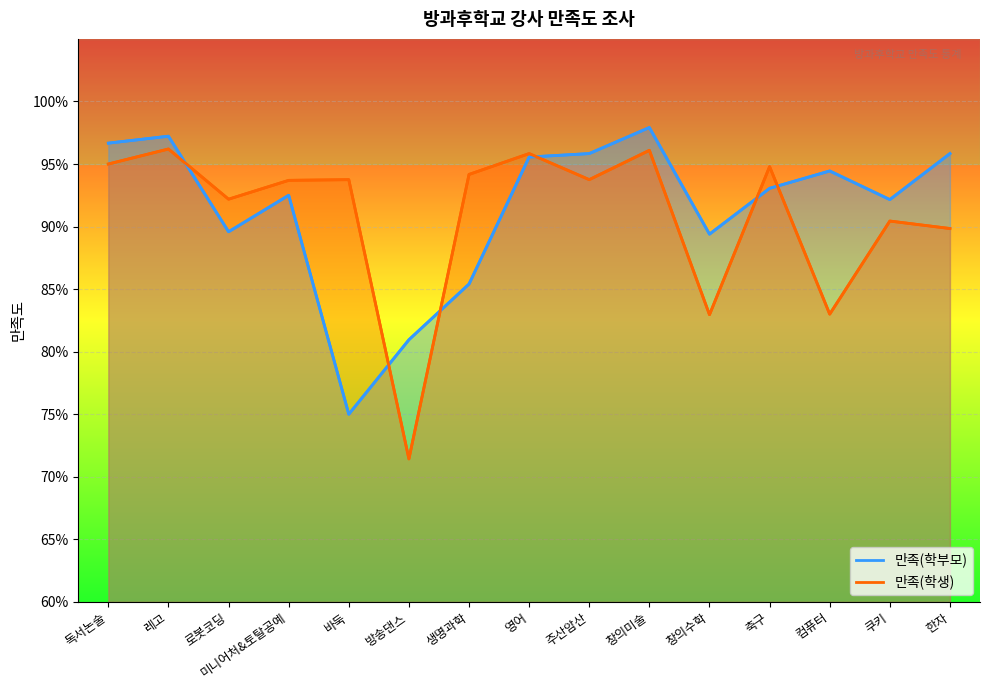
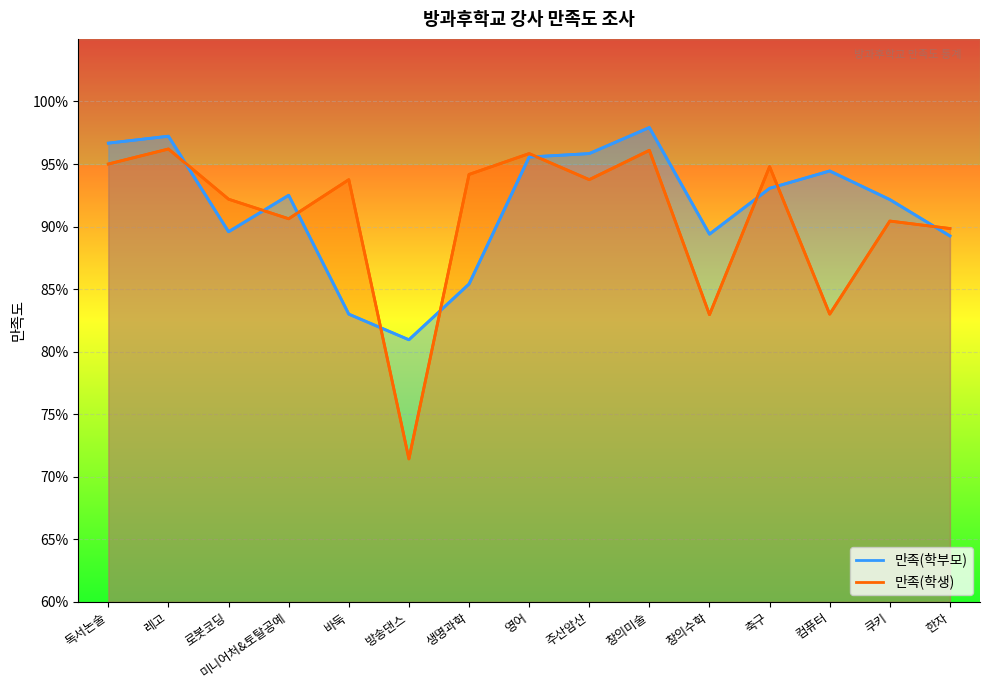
  {
    "만족(학부모)": {
      "독서논술": "96.7%",
      "레고": "97.2%",
      "로봇코딩": "89.6%",
      "미니어처&토탈공예": "92.5%",
-     "바둑": "75.0%",
+     "바둑": "83.0%",
      "방송댄스": "81.0%",
      "생명과학": "85.4%",
      "영어": "95.6%",
      "주산암산": "95.8%",
      "창의미술": "97.9%",
      "창의수학": "89.4%",
      "축구": "93.1%",
      "컴퓨터": "94.4%",
      "쿠키": "92.2%",
-     "한자": "95.8%"
+     "한자": "89.2%"
    },
    "만족(학생)": {
      "독서논술": "95.0%",
      "레고": "96.2%",
      "로봇코딩": "92.2%",
-     "미니어처&토탈공예": "93.7%",
+     "미니어처&토탈공예": "90.6%",
      "바둑": "93.8%",
      "방송댄스": "71.4%",
      "생명과학": "94.2%",
      "영어": "95.8%",
      "주산암산": "93.8%",
      "창의미술": "96.1%",
      "창의수학": "83.0%",
      "축구": "94.8%",
      "컴퓨터": "83.0%",
      "쿠키": "90.4%",
      "한자": "89.8%"
    }
  }
